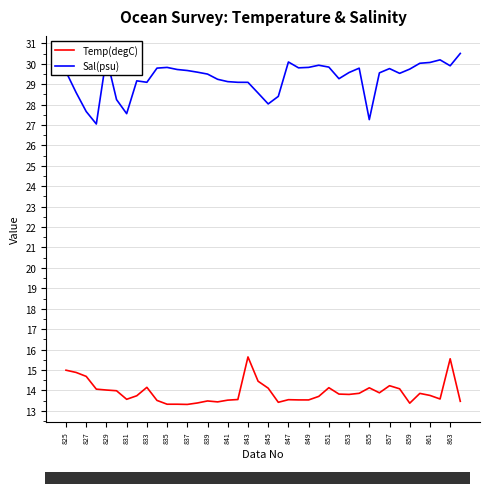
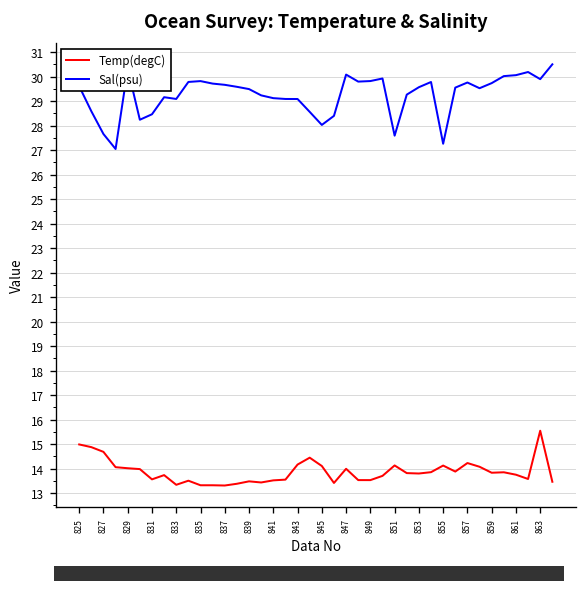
  {
    "Temp(degC)": {
      "825": 15.0,
      "827": 14.7,
      "829": 14.0,
      "831": 13.6,
-     "833": 14.2,
+     "833": 13.3,
      "835": 13.3,
      "837": 13.3,
      "839": 13.5,
      "841": 13.5,
-     "843": 15.6,
+     "843": 14.2,
      "845": 14.1,
-     "847": 13.5,
+     "847": 14.0,
      "849": 13.5,
      "851": 14.1,
      "853": 13.8,
      "855": 14.1,
      "857": 14.2,
-     "859": 13.4,
+     "859": 13.8,
      "861": 13.8,
      "863": 15.6
    },
    "Sal(psu)": {
      "827": 27.7,
-     "831": 27.6,
+     "831": 28.5,
      "833": 29.1,
      "835": 29.8,
      "837": 29.7,
      "839": 29.5,
      "841": 29.1,
      "843": 29.1,
      "845": 28.0,
      "847": 30.1,
      "849": 29.8,
-     "851": 29.8,
+     "851": 27.6,
      "853": 29.6,
      "855": 27.3,
      "857": 29.8,
      "859": 29.7,
      "861": 30.1,
      "863": 29.9
    }
  }
